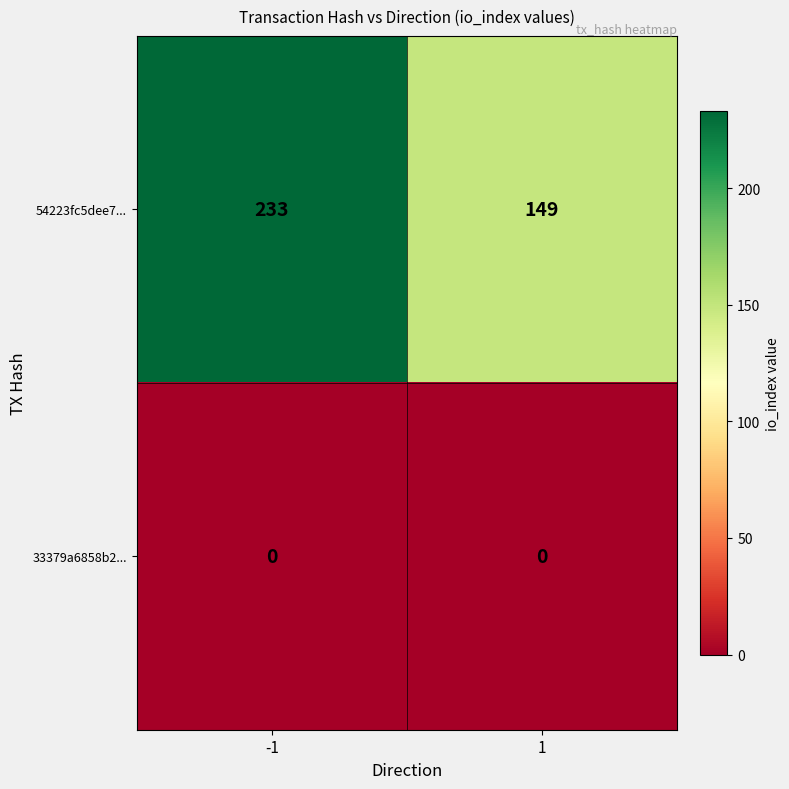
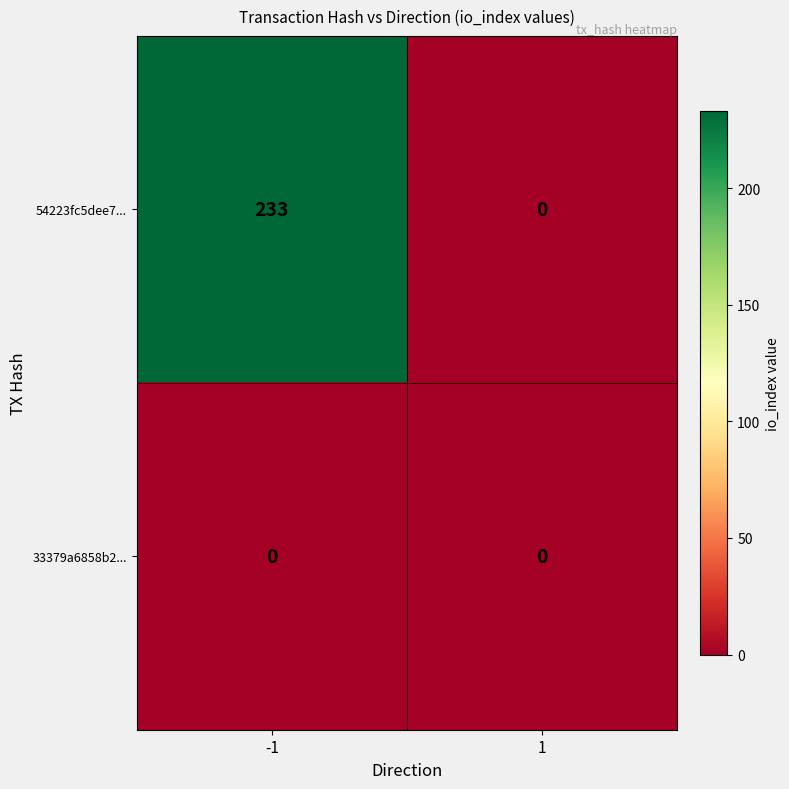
  {
    "54223fc5dee7...": {
      "-1": 233,
-     "1": 149
+     "1": 0
    },
    "33379a6858b2...": {
      "-1": 0,
      "1": 0
    }
  }
